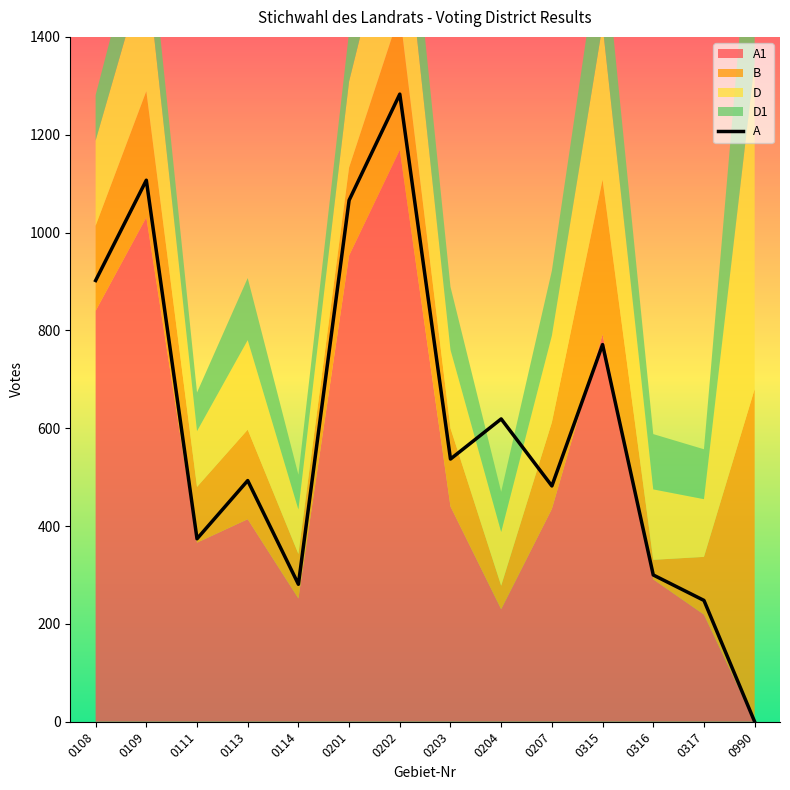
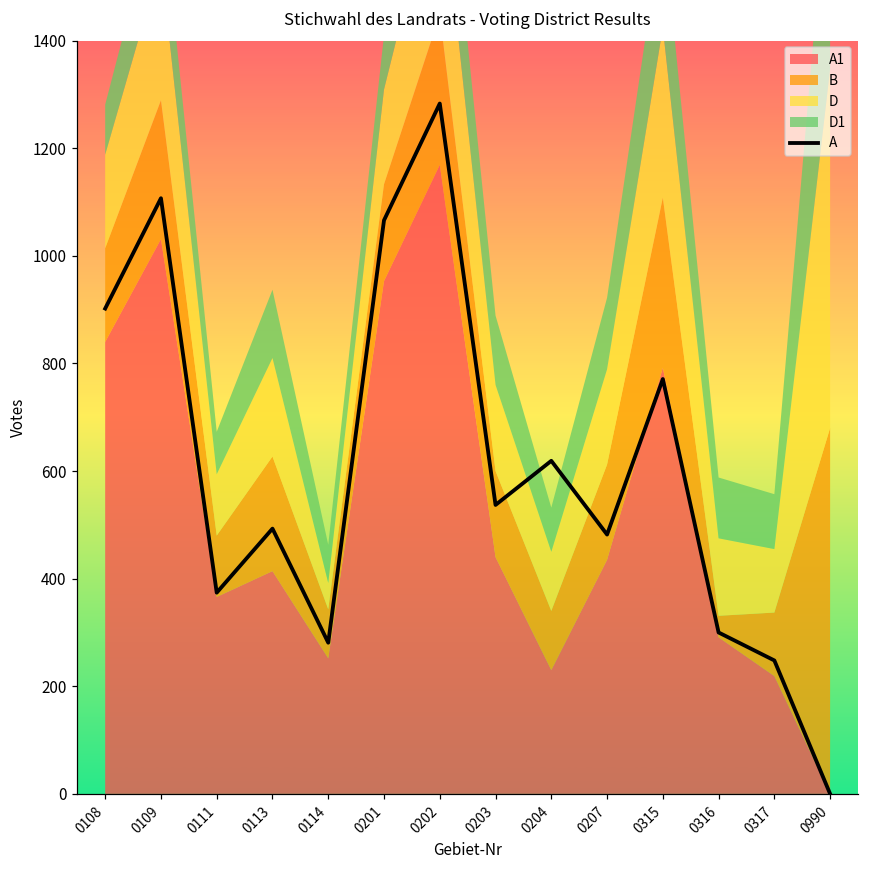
  {
    "A": {
      "0108": 900,
      "0109": 1110,
      "0111": 370,
      "0113": 490,
      "0114": 280,
      "0201": 1070,
      "0202": 1280,
      "0203": 540,
      "0204": 620,
      "0207": 480,
      "0315": 770,
      "0316": 300,
      "0317": 250
    },
    "A1": {
      "0108": 840,
      "0109": 1030,
      "0111": 370,
      "0113": 410,
      "0114": 250,
      "0201": 950,
      "0202": 1170,
      "0203": 440,
      "0204": 230,
      "0207": 440,
      "0315": 790,
      "0316": 290,
      "0317": 220
    },
    "B": {
      "0108": 170,
      "0109": 260,
      "0111": 110,
-     "0113": 180,
+     "0113": 210,
      "0114": 90,
      "0201": 180,
      "0203": 160,
-     "0204": 50,
+     "0204": 110,
      "0207": 180,
      "0315": 320,
      "0316": 40,
      "0317": 120,
      "0990": 680
    },
    "D": {
      "0108": 170,
      "0111": 110,
      "0113": 180,
-     "0114": 90,
+     "0114": 50,
      "0201": 180,
      "0203": 160,
      "0204": 110,
      "0207": 180,
      "0316": 140,
      "0317": 120
    },
    "D1": {
      "0108": 90,
      "0111": 80,
      "0113": 130,
      "0114": 70,
      "0203": 130,
      "0204": 80,
      "0207": 130,
      "0316": 110,
      "0317": 100
    }
  }
